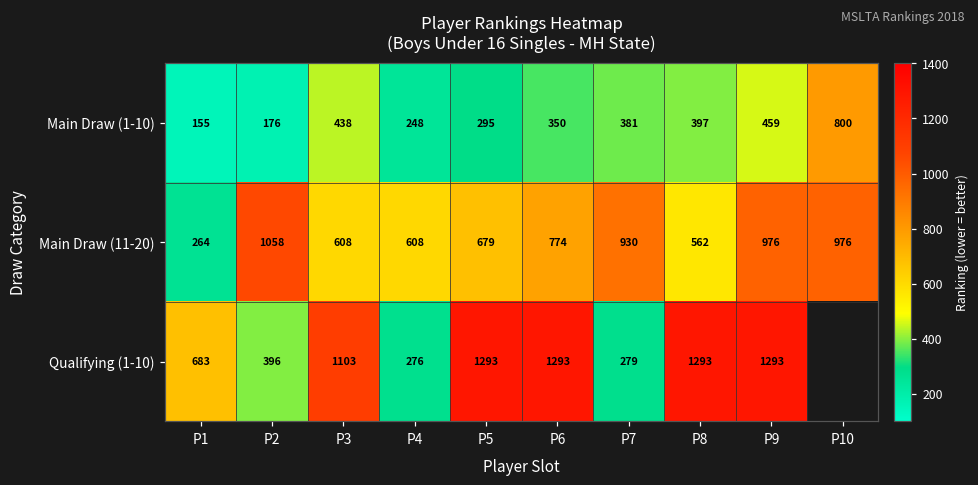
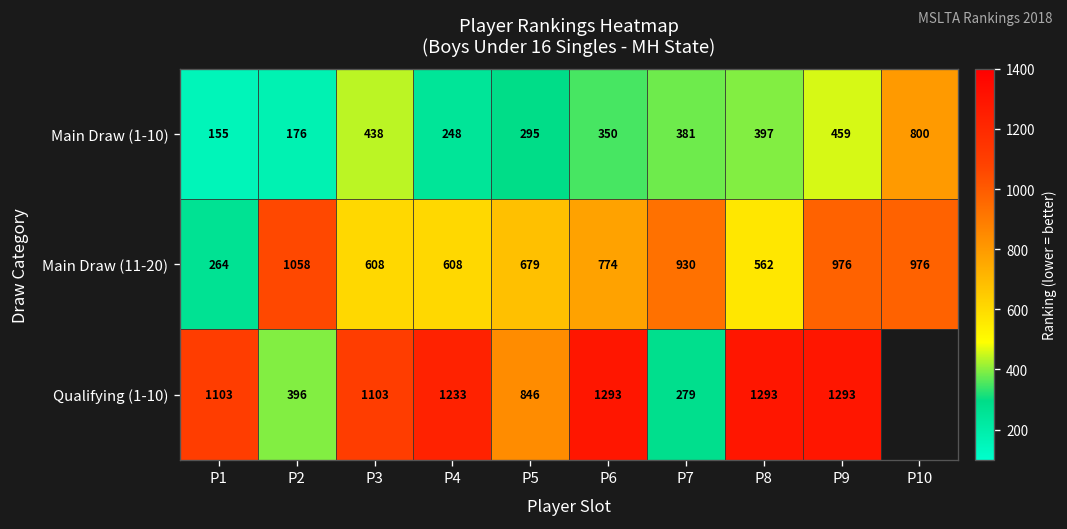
  {
    "Main Draw (1-10)": {
      "P1": 155,
      "P2": 176,
      "P3": 438,
      "P4": 248,
      "P5": 295,
      "P6": 350,
      "P7": 381,
      "P8": 397,
      "P9": 459,
      "P10": 800
    },
    "Main Draw (11-20)": {
      "P1": 264,
      "P2": 1058,
      "P3": 608,
      "P4": 608,
      "P5": 679,
      "P6": 774,
      "P7": 930,
      "P8": 562,
      "P9": 976,
      "P10": 976
    },
    "Qualifying (1-10)": {
-     "P1": 683,
+     "P1": 1103,
      "P2": 396,
      "P3": 1103,
-     "P4": 276,
-     "P5": 1293,
+     "P4": 1233,
+     "P5": 846,
      "P6": 1293,
      "P7": 279,
      "P8": 1293,
      "P9": 1293
    }
  }
